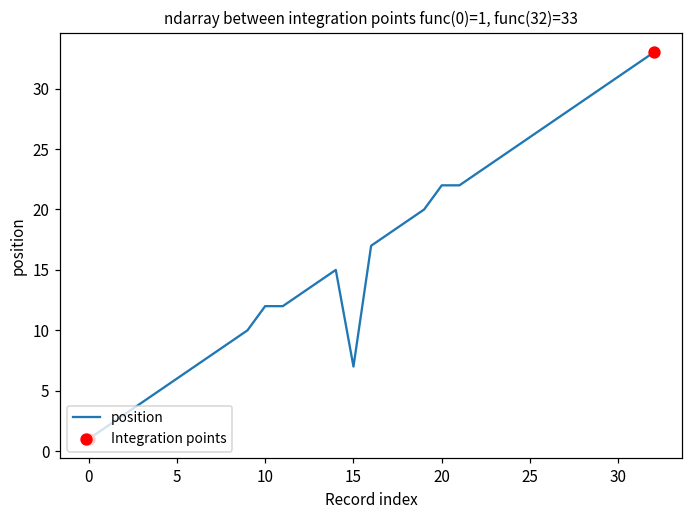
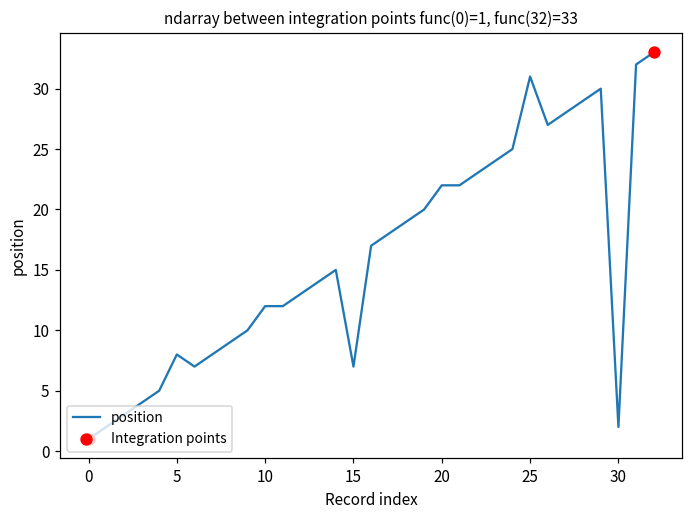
  {
    "position": {
-     "5": 6,
+     "5": 8,
      "10": 12,
      "15": 7,
      "20": 22,
-     "25": 26,
-     "30": 31
+     "25": 31,
+     "30": 2
    }
  }
